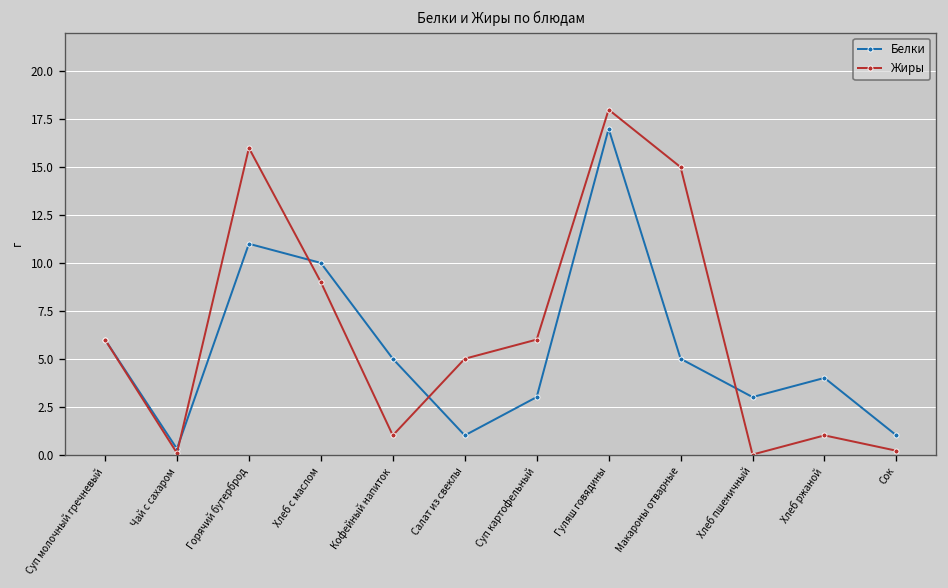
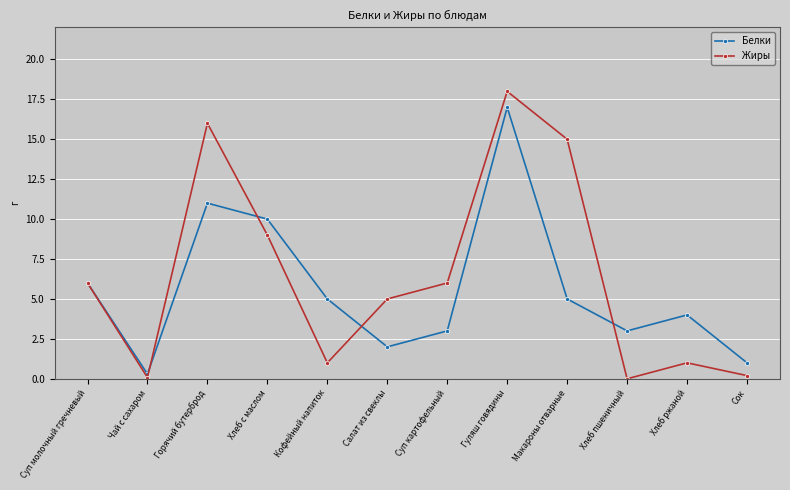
  {
    "Белки": {
      "Чай с сахаром": 0.3,
      "Горячий бутерброд": 11,
      "Хлеб с маслом": 10,
      "Кофейный напиток": 5,
-     "Салат из свеклы": 1,
+     "Салат из свеклы": 2,
      "Суп картофельный": 3,
      "Гуляш говядины": 17,
      "Макароны отварные": 5,
      "Хлеб пшеничный": 3,
      "Хлеб ржаной": 4,
      "Сок": 1
    },
    "Жиры": {
      "Чай с сахаром": 0,
      "Горячий бутерброд": 16,
      "Хлеб с маслом": 9,
      "Кофейный напиток": 1,
      "Салат из свеклы": 5,
      "Суп картофельный": 6,
      "Гуляш говядины": 18,
      "Макароны отварные": 15,
      "Хлеб пшеничный": 0,
      "Хлеб ржаной": 1,
      "Сок": 0.2
    }
  }
